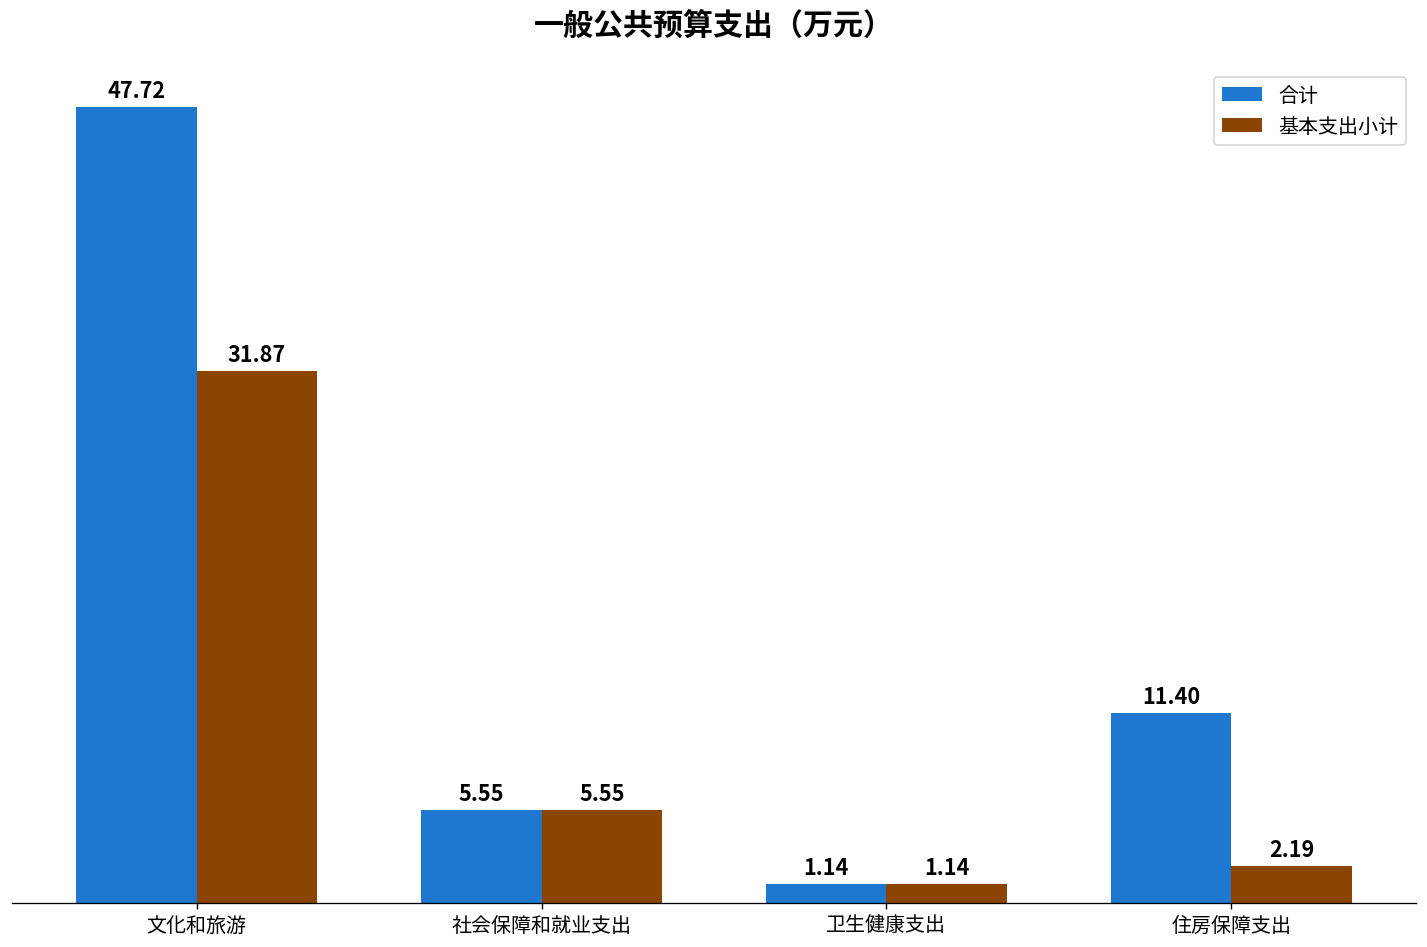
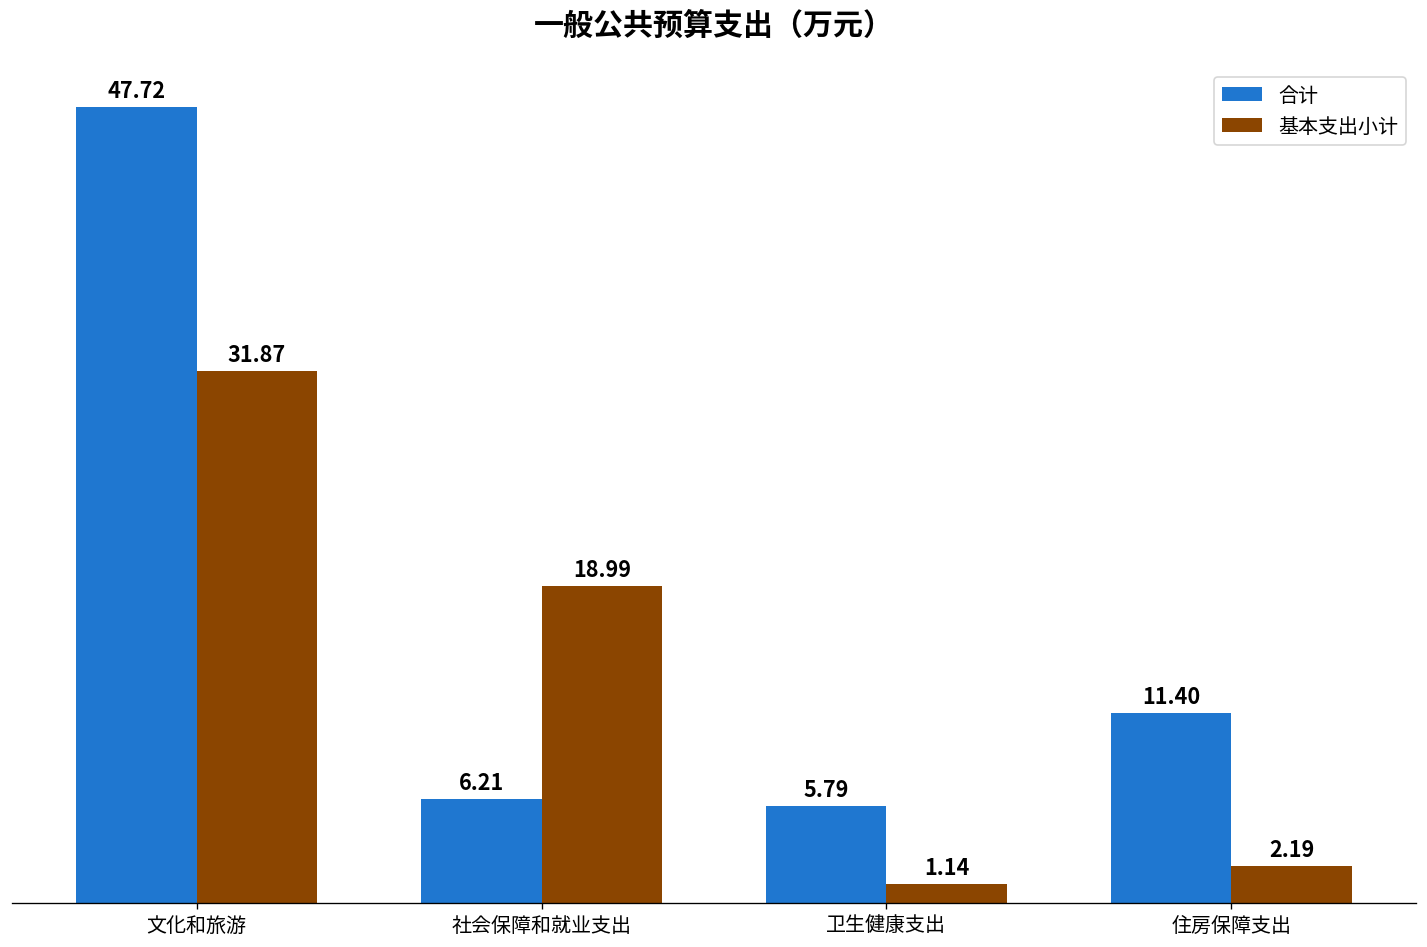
  {
    "合计": {
      "文化和旅游": 47.72,
-     "社会保障和就业支出": 5.55,
-     "卫生健康支出": 1.14,
+     "社会保障和就业支出": 6.21,
+     "卫生健康支出": 5.79,
      "住房保障支出": 11.40
    },
    "基本支出小计": {
      "文化和旅游": 31.87,
-     "社会保障和就业支出": 5.55,
+     "社会保障和就业支出": 18.99,
      "卫生健康支出": 1.14,
      "住房保障支出": 2.19
    }
  }
